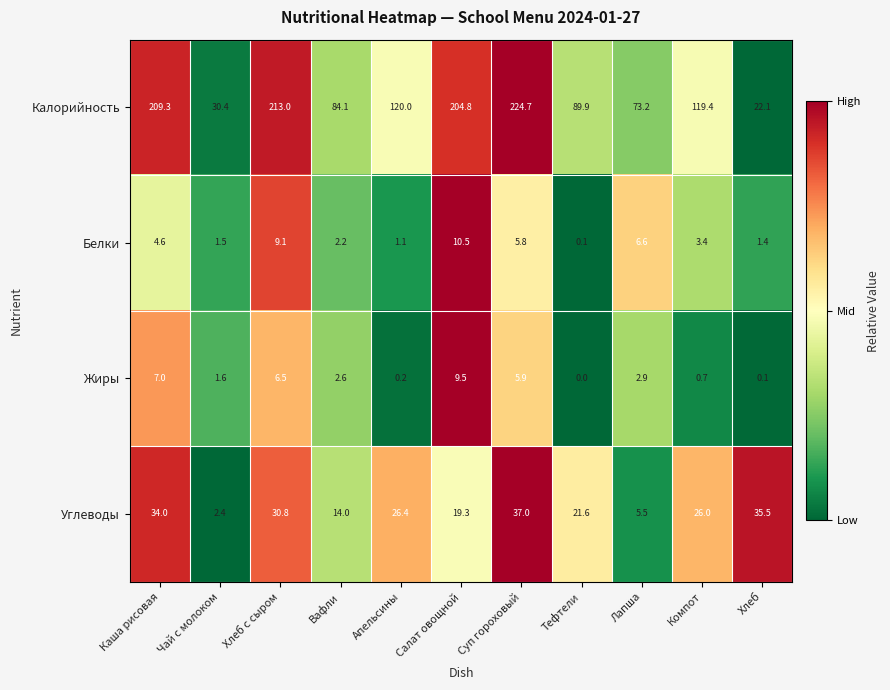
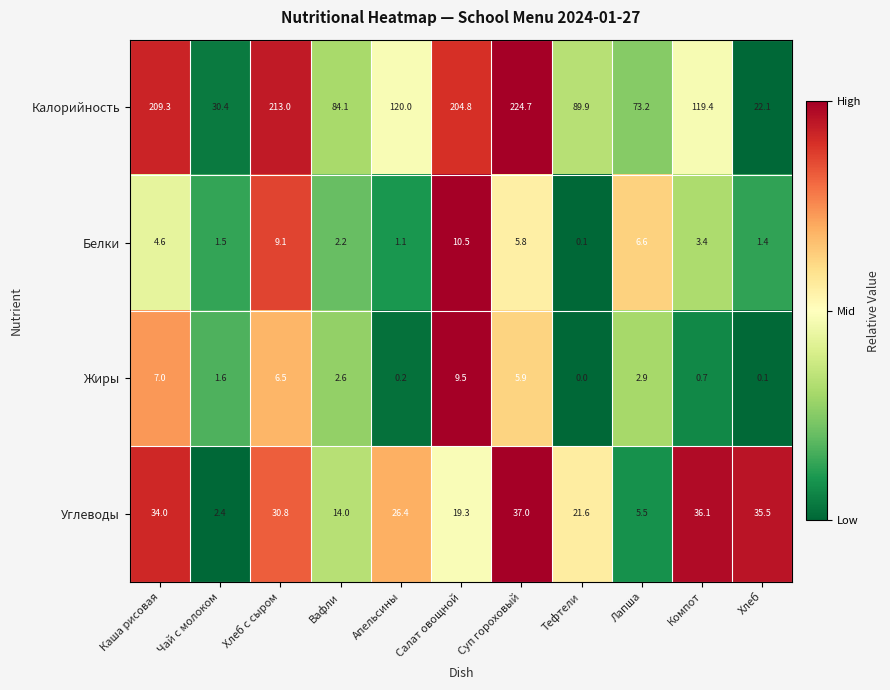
  {
    "Калорийность": {
      "Каша рисовая": 209.3,
      "Чай с молоком": 30.4,
      "Хлеб с сыром": 213.0,
      "Вафли": 84.1,
      "Апельсины": 120.0,
      "Салат овощной": 204.8,
      "Суп гороховый": 224.7,
      "Тефтели": 89.9,
      "Лапша": 73.2,
      "Компот": 119.4,
      "Хлеб": 22.1
    },
    "Белки": {
      "Каша рисовая": 4.6,
      "Чай с молоком": 1.5,
      "Хлеб с сыром": 9.1,
      "Вафли": 2.2,
      "Апельсины": 1.1,
      "Салат овощной": 10.5,
      "Суп гороховый": 5.8,
      "Тефтели": 0.1,
      "Лапша": 6.6,
      "Компот": 3.4,
      "Хлеб": 1.4
    },
    "Жиры": {
      "Каша рисовая": 7.0,
      "Чай с молоком": 1.6,
      "Хлеб с сыром": 6.5,
      "Вафли": 2.6,
      "Апельсины": 0.2,
      "Салат овощной": 9.5,
      "Суп гороховый": 5.9,
      "Тефтели": 0.0,
      "Лапша": 2.9,
      "Компот": 0.7,
      "Хлеб": 0.1
    },
    "Углеводы": {
      "Каша рисовая": 34.0,
      "Чай с молоком": 2.4,
      "Хлеб с сыром": 30.8,
      "Вафли": 14.0,
      "Апельсины": 26.4,
      "Салат овощной": 19.3,
      "Суп гороховый": 37.0,
      "Тефтели": 21.6,
      "Лапша": 5.5,
-     "Компот": 26.0,
+     "Компот": 36.1,
      "Хлеб": 35.5
    }
  }
